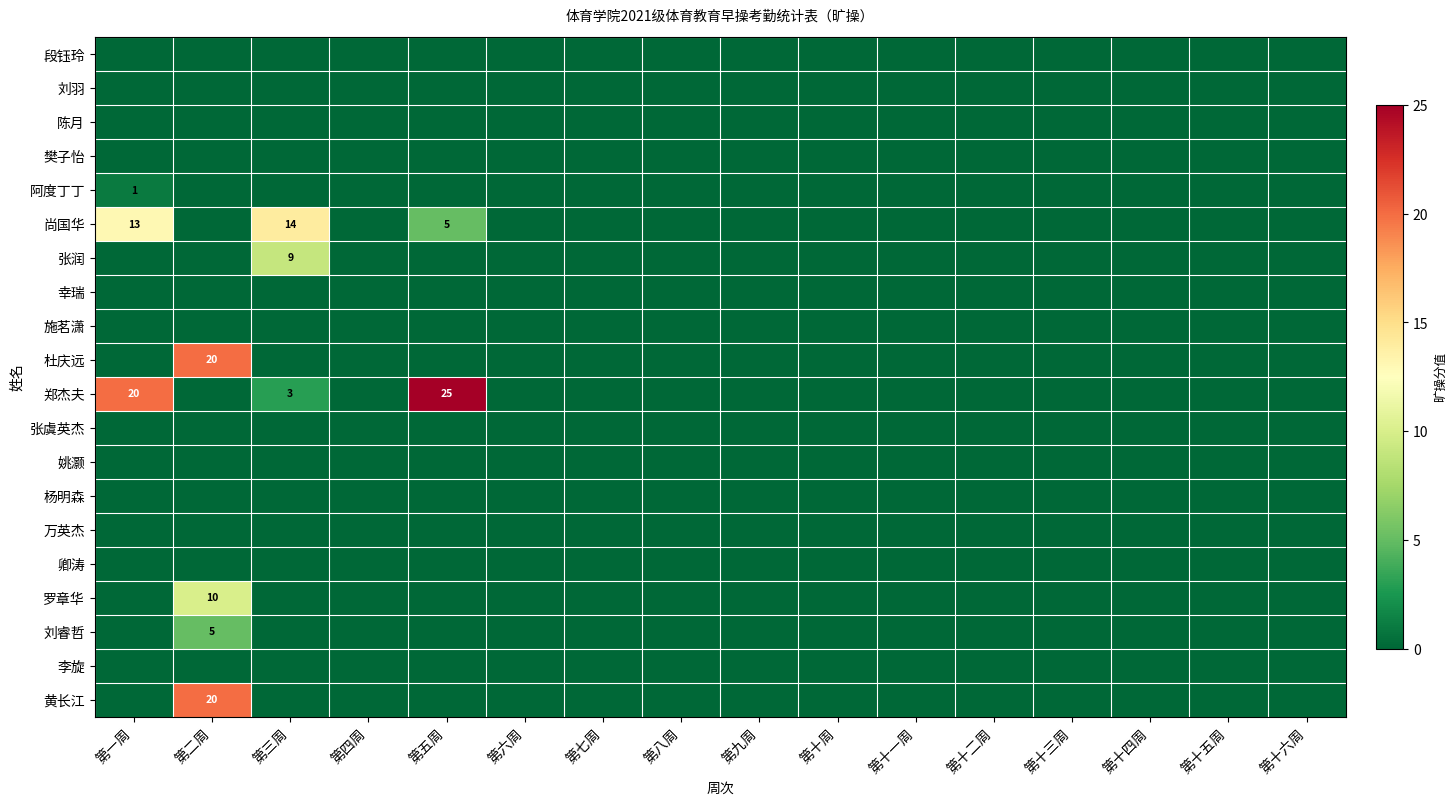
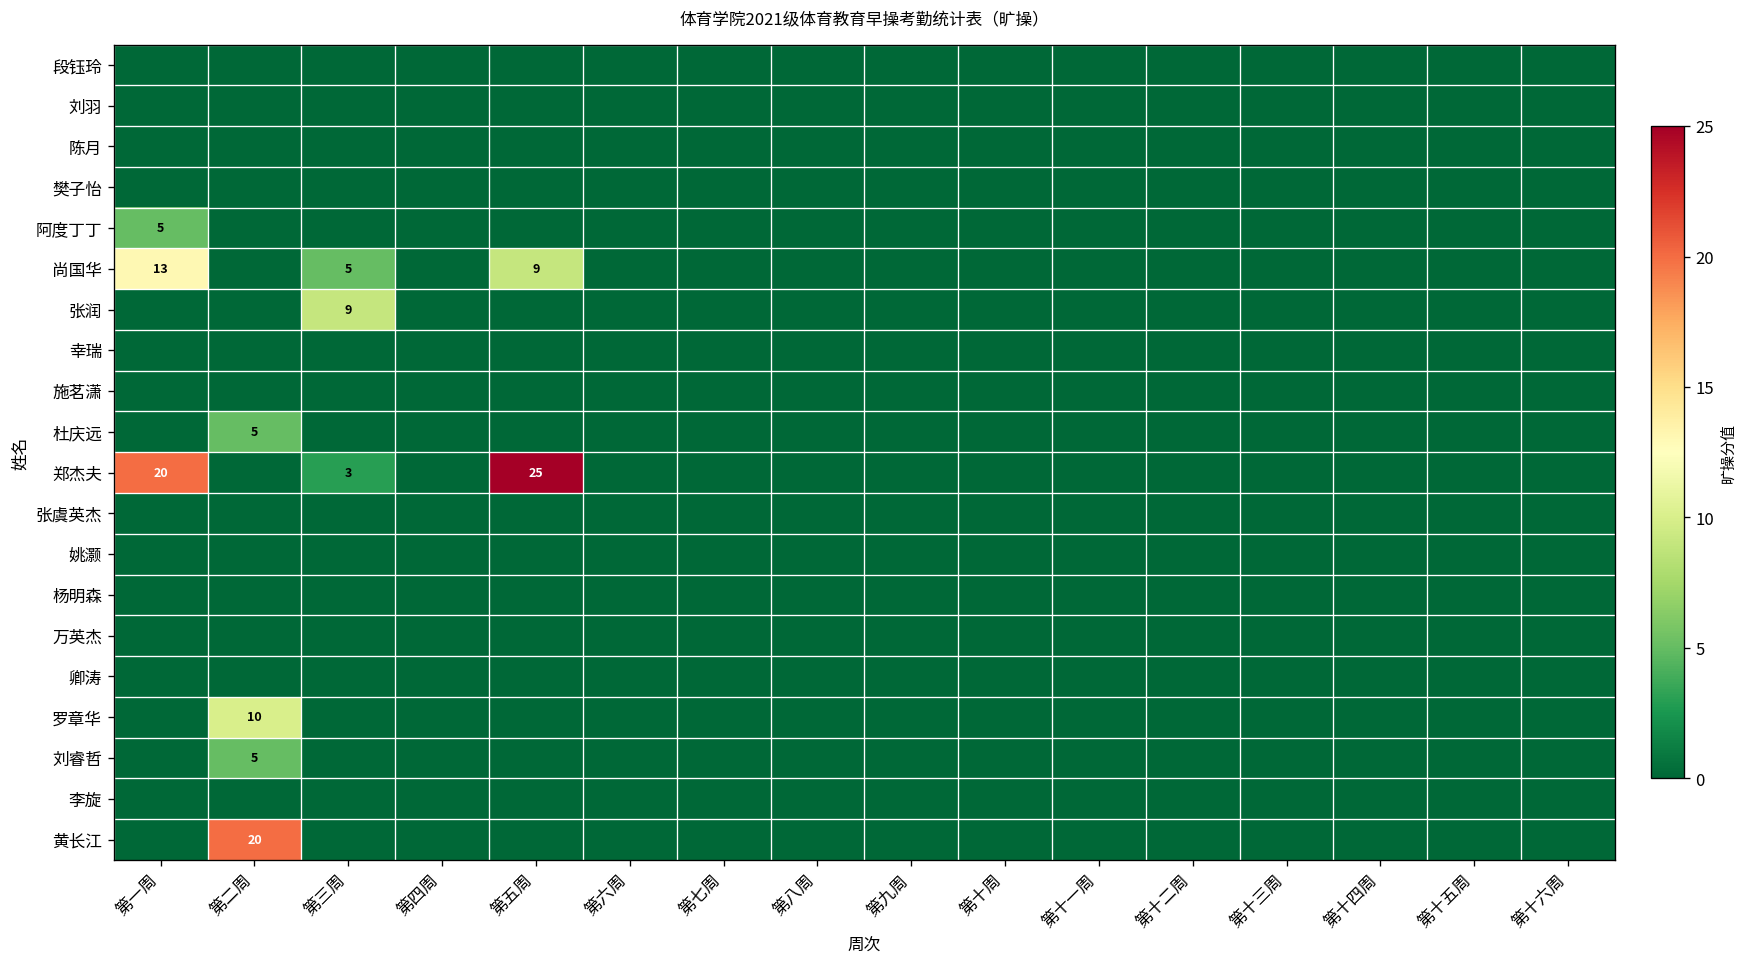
  {
    "阿度丁丁": {
-     "第一周": 1
+     "第一周": 5
    },
    "尚国华": {
      "第一周": 13,
-     "第三周": 14,
-     "第五周": 5
+     "第三周": 5,
+     "第五周": 9
    },
    "张润": {
      "第三周": 9
    },
    "杜庆远": {
-     "第二周": 20
+     "第二周": 5
    },
    "郑杰夫": {
      "第一周": 20,
      "第三周": 3,
      "第五周": 25
    },
    "罗章华": {
      "第二周": 10
    },
    "刘睿哲": {
      "第二周": 5
    },
    "黄长江": {
      "第二周": 20
    }
  }
